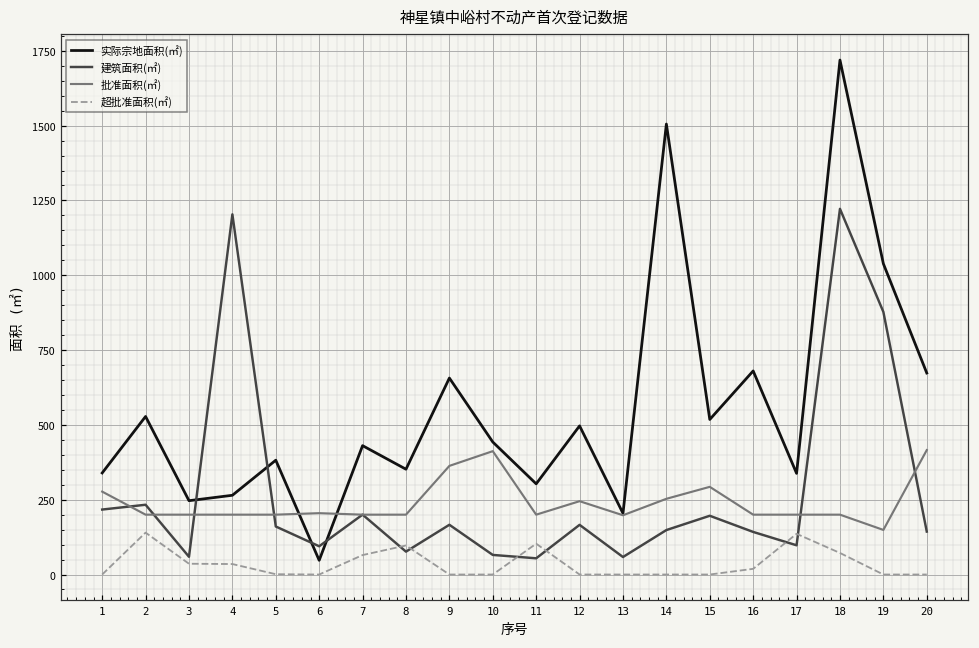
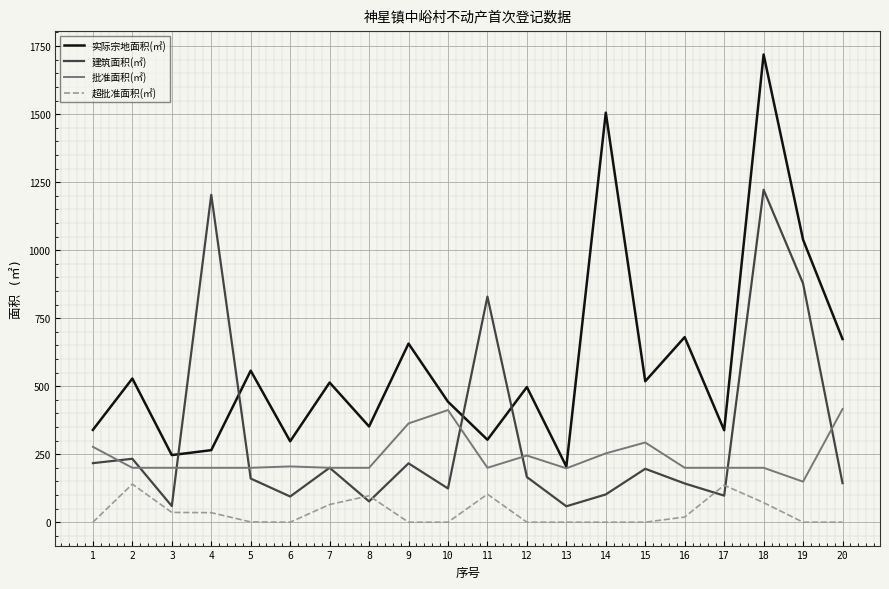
  {
    "实际宗地面积(㎡)": {
      "1": 340,
      "2": 530,
      "3": 250,
      "4": 260,
-     "5": 380,
-     "6": 50,
-     "7": 430,
+     "5": 560,
+     "6": 300,
+     "7": 510,
      "8": 350,
      "9": 660,
      "10": 440,
      "11": 300,
      "12": 500,
      "14": 1510,
      "15": 520,
      "16": 680,
      "17": 340,
      "18": 1720,
      "19": 1040,
      "20": 670
    },
    "建筑面积(㎡)": {
      "1": 220,
      "2": 230,
      "3": 60,
      "4": 1200,
      "5": 160,
      "6": 90,
      "8": 80,
-     "9": 170,
-     "10": 70,
-     "11": 50,
+     "9": 220,
+     "10": 120,
+     "11": 830,
      "12": 170,
      "13": 60,
-     "14": 150,
+     "14": 100,
      "15": 200,
      "16": 140,
      "17": 100,
      "18": 1220,
      "19": 880,
      "20": 140
    }
  }
